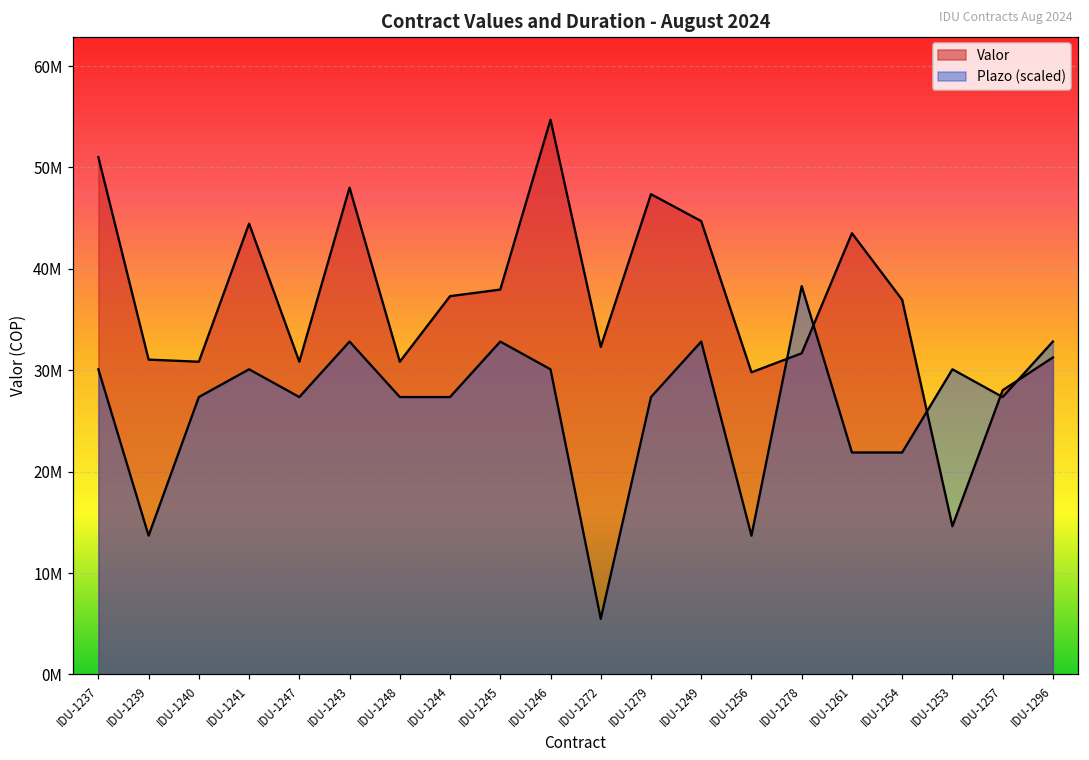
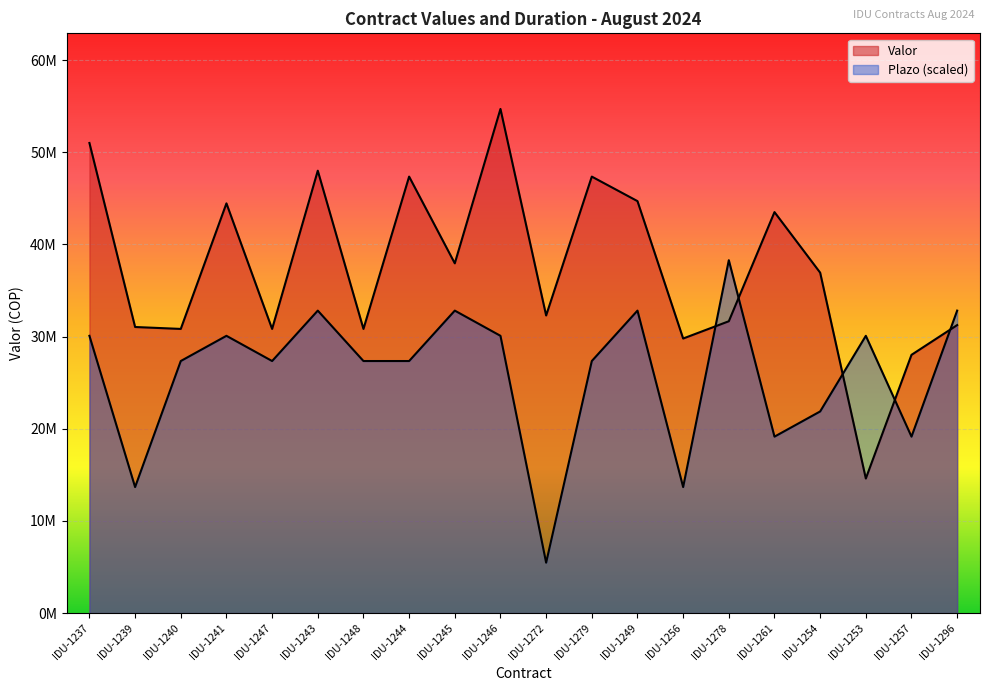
  {
    "Valor": {
      "IDU-1237": 51000000,
      "IDU-1239": 31000000,
      "IDU-1240": 31000000,
      "IDU-1241": 44000000,
      "IDU-1247": 31000000,
      "IDU-1243": 48000000,
      "IDU-1248": 31000000,
-     "IDU-1244": 37000000,
+     "IDU-1244": 47000000,
      "IDU-1245": 38000000,
      "IDU-1246": 55000000,
      "IDU-1272": 32000000,
      "IDU-1279": 47000000,
      "IDU-1249": 45000000,
      "IDU-1256": 30000000,
      "IDU-1278": 32000000,
      "IDU-1261": 44000000,
      "IDU-1254": 37000000,
      "IDU-1253": 15000000,
      "IDU-1257": 28000000,
      "IDU-1296": 31000000
    },
    "Plazo (scaled)": {
      "IDU-1237": 30000000,
      "IDU-1239": 14000000,
      "IDU-1240": 27000000,
      "IDU-1241": 30000000,
      "IDU-1247": 27000000,
      "IDU-1243": 33000000,
      "IDU-1248": 27000000,
      "IDU-1244": 27000000,
      "IDU-1245": 33000000,
      "IDU-1246": 30000000,
      "IDU-1272": 5000000,
      "IDU-1279": 27000000,
      "IDU-1249": 33000000,
      "IDU-1256": 14000000,
      "IDU-1278": 38000000,
-     "IDU-1261": 22000000,
+     "IDU-1261": 19000000,
      "IDU-1254": 22000000,
      "IDU-1253": 30000000,
-     "IDU-1257": 27000000,
+     "IDU-1257": 19000000,
      "IDU-1296": 33000000
    }
  }
